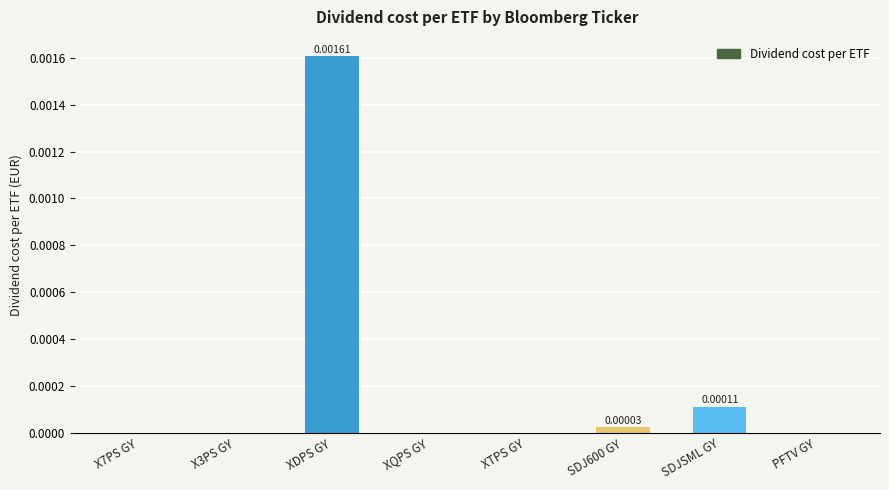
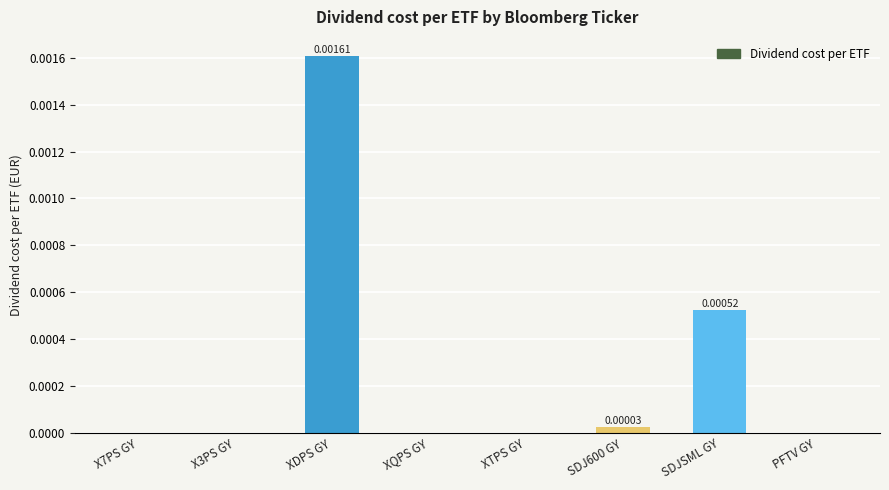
  {
    "XDPS GY": 0.00161,
    "SDJ600 GY": 0.00003,
-   "SDJSML GY": 0.00011
+   "SDJSML GY": 0.00052
  }
